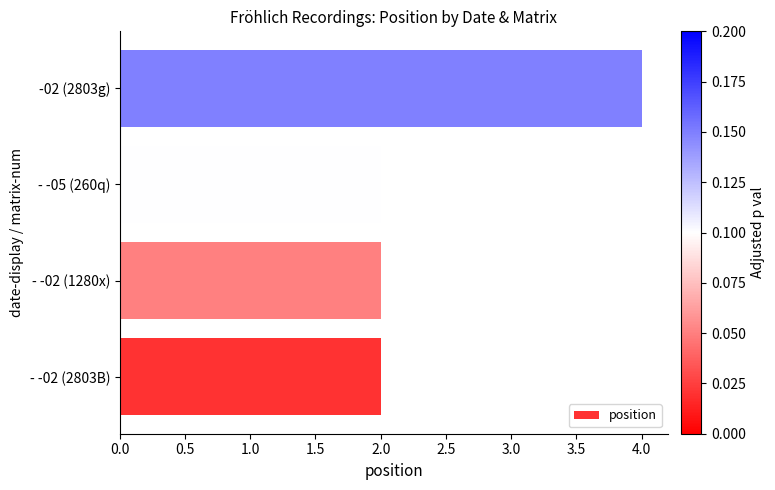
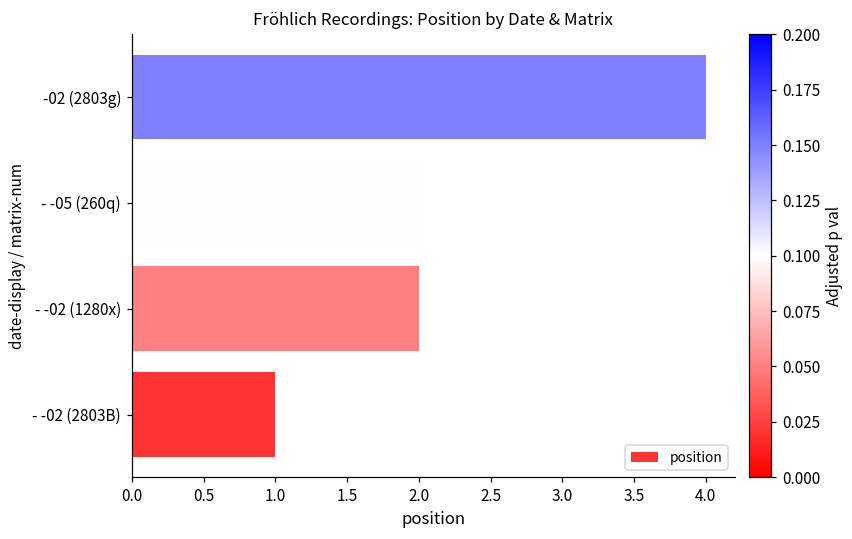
  {
    "-02 (2803g)": 4,
    "- -05 (260q)": 2,
    "- -02 (1280x)": 2,
-   "- -02 (2803B)": 2
+   "- -02 (2803B)": 1
  }
